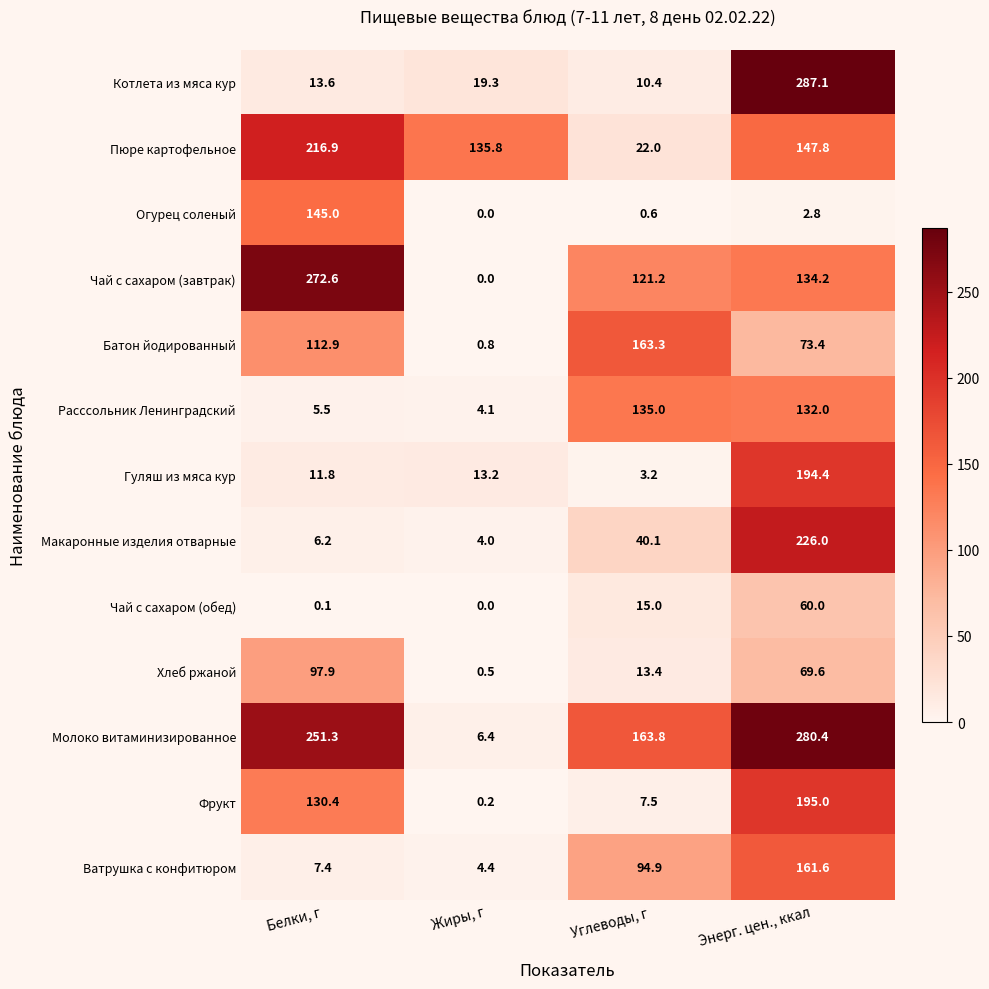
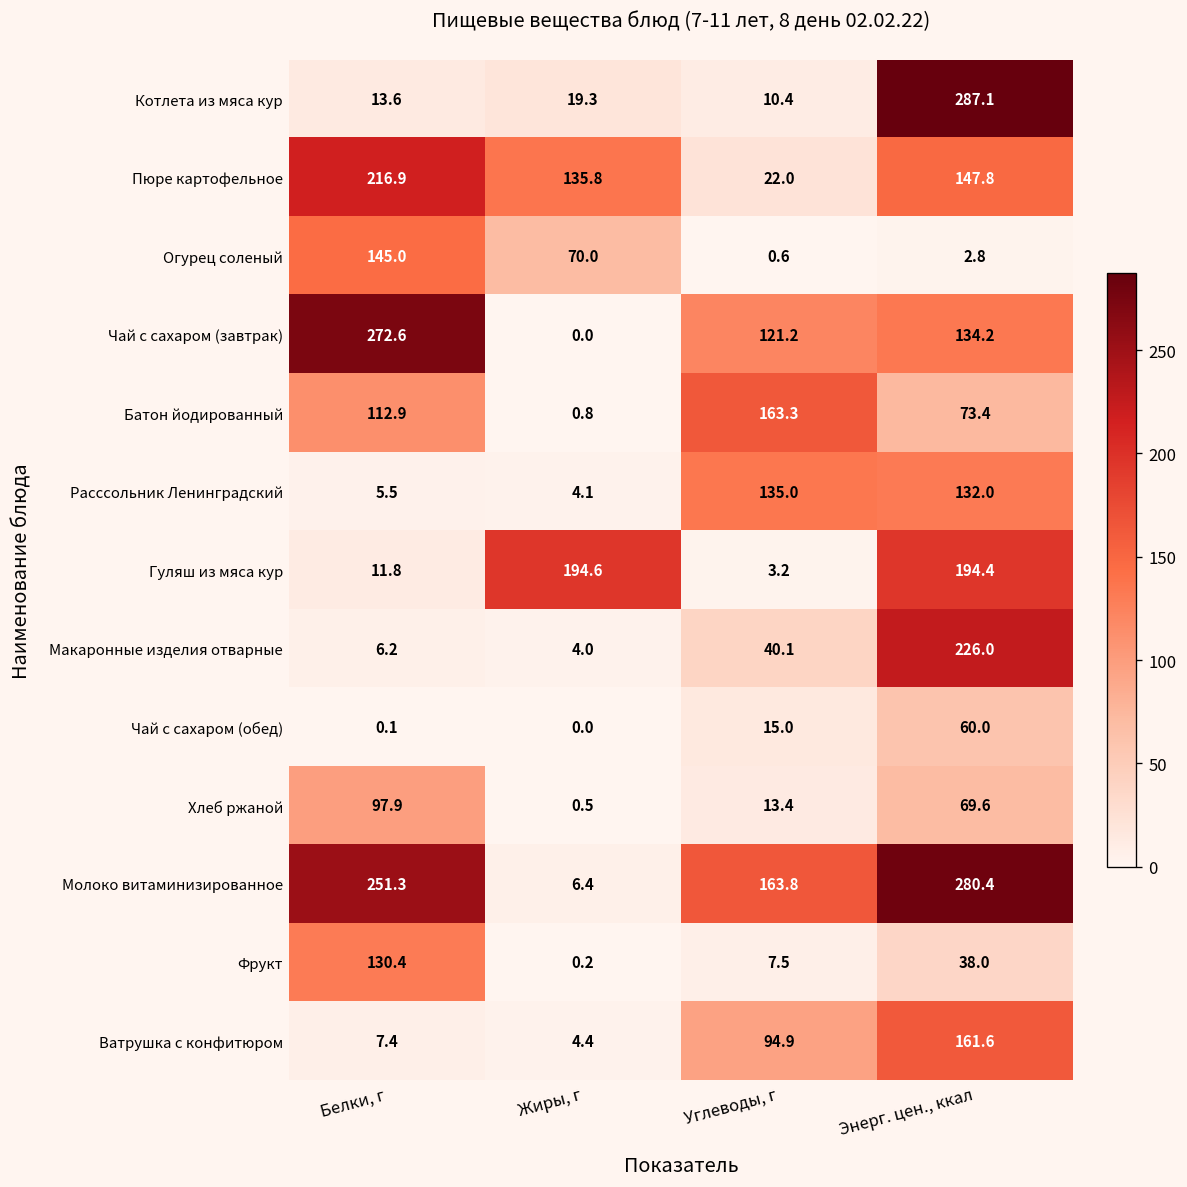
  {
    "Котлета из мяса кур": {
      "Белки, г": 13.6,
      "Жиры, г": 19.3,
      "Углеводы, г": 10.4,
      "Энерг. цен., ккал": 287.1
    },
    "Пюре картофельное": {
      "Белки, г": 216.9,
      "Жиры, г": 135.8,
      "Углеводы, г": 22.0,
      "Энерг. цен., ккал": 147.8
    },
    "Огурец соленый": {
      "Белки, г": 145.0,
-     "Жиры, г": 0.0,
+     "Жиры, г": 70.0,
      "Углеводы, г": 0.6,
      "Энерг. цен., ккал": 2.8
    },
    "Чай с сахаром (завтрак)": {
      "Белки, г": 272.6,
      "Жиры, г": 0.0,
      "Углеводы, г": 121.2,
      "Энерг. цен., ккал": 134.2
    },
    "Батон йодированный": {
      "Белки, г": 112.9,
      "Жиры, г": 0.8,
      "Углеводы, г": 163.3,
      "Энерг. цен., ккал": 73.4
    },
    "Расссольник Ленинградский": {
      "Белки, г": 5.5,
      "Жиры, г": 4.1,
      "Углеводы, г": 135.0,
      "Энерг. цен., ккал": 132.0
    },
    "Гуляш из мяса кур": {
      "Белки, г": 11.8,
-     "Жиры, г": 13.2,
+     "Жиры, г": 194.6,
      "Углеводы, г": 3.2,
      "Энерг. цен., ккал": 194.4
    },
    "Макаронные изделия отварные": {
      "Белки, г": 6.2,
      "Жиры, г": 4.0,
      "Углеводы, г": 40.1,
      "Энерг. цен., ккал": 226.0
    },
    "Чай с сахаром (обед)": {
      "Белки, г": 0.1,
      "Жиры, г": 0.0,
      "Углеводы, г": 15.0,
      "Энерг. цен., ккал": 60.0
    },
    "Хлеб ржаной": {
      "Белки, г": 97.9,
      "Жиры, г": 0.5,
      "Углеводы, г": 13.4,
      "Энерг. цен., ккал": 69.6
    },
    "Молоко витаминизированное": {
      "Белки, г": 251.3,
      "Жиры, г": 6.4,
      "Углеводы, г": 163.8,
      "Энерг. цен., ккал": 280.4
    },
    "Фрукт": {
      "Белки, г": 130.4,
      "Жиры, г": 0.2,
      "Углеводы, г": 7.5,
-     "Энерг. цен., ккал": 195.0
+     "Энерг. цен., ккал": 38.0
    },
    "Ватрушка с конфитюром": {
      "Белки, г": 7.4,
      "Жиры, г": 4.4,
      "Углеводы, г": 94.9,
      "Энерг. цен., ккал": 161.6
    }
  }
